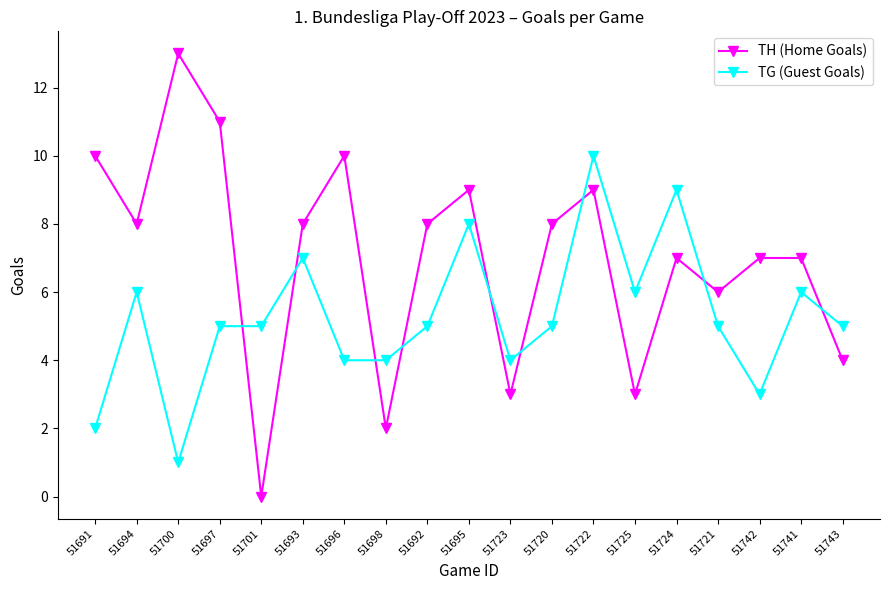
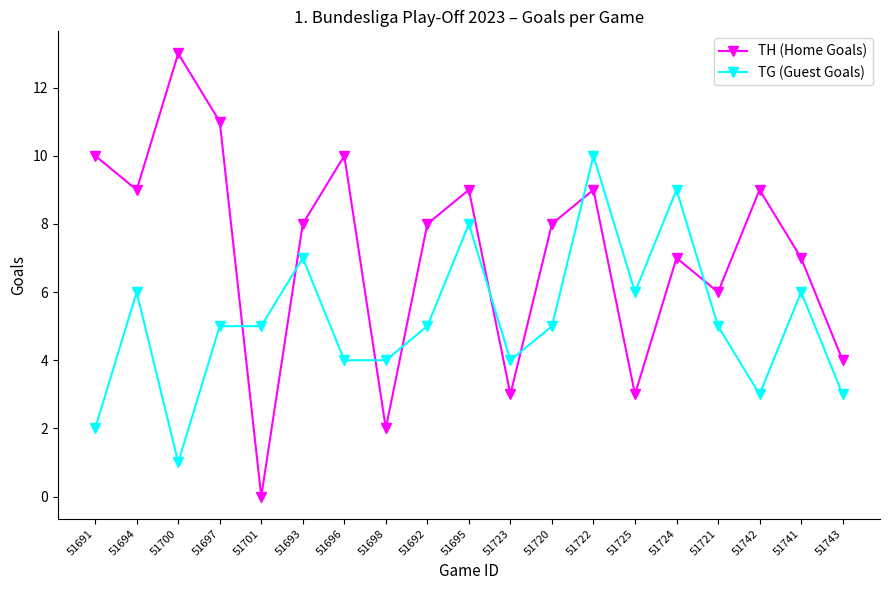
  {
    "TH (Home Goals)": {
      "51691": 10,
-     "51694": 8,
+     "51694": 9,
      "51700": 13,
      "51697": 11,
      "51701": 0,
      "51693": 8,
      "51696": 10,
      "51698": 2,
      "51692": 8,
      "51695": 9,
      "51723": 3,
      "51720": 8,
      "51722": 9,
      "51725": 3,
      "51724": 7,
      "51721": 6,
-     "51742": 7,
+     "51742": 9,
      "51741": 7,
      "51743": 4
    },
    "TG (Guest Goals)": {
      "51691": 2,
      "51694": 6,
      "51700": 1,
      "51697": 5,
      "51701": 5,
      "51693": 7,
      "51696": 4,
      "51698": 4,
      "51692": 5,
      "51695": 8,
      "51723": 4,
      "51720": 5,
      "51722": 10,
      "51725": 6,
      "51724": 9,
      "51721": 5,
      "51742": 3,
      "51741": 6,
-     "51743": 5
+     "51743": 3
    }
  }
